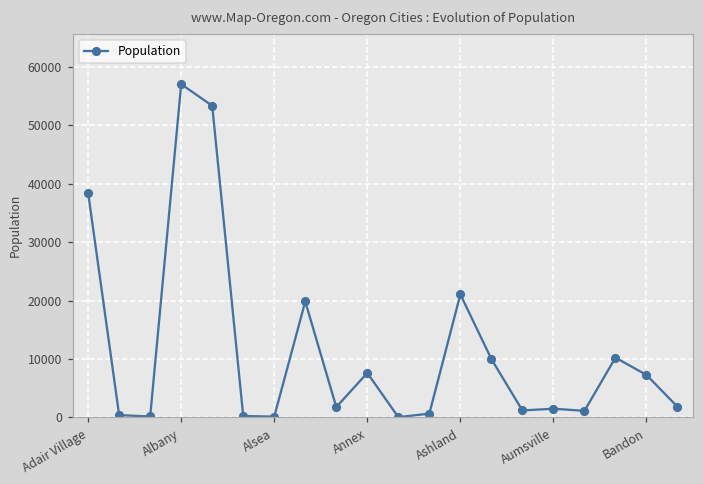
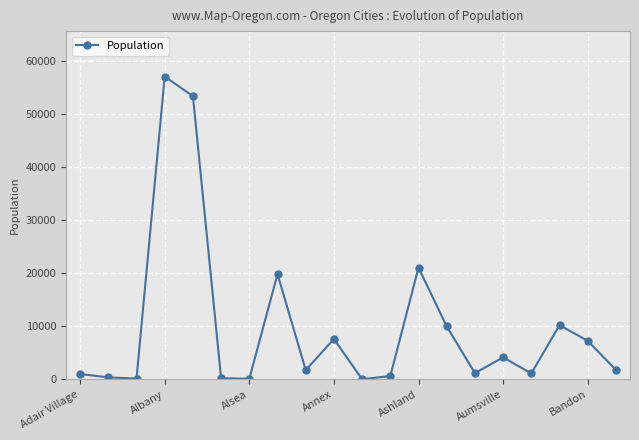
  {
-   "Adair Village": 38000,
+   "Adair Village": 1000,
    "Albany": 57000,
    "Alsea": 0,
    "Annex": 8000,
    "Ashland": 21000,
-   "Aumsville": 1000,
+   "Aumsville": 4000,
    "Bandon": 7000
  }
